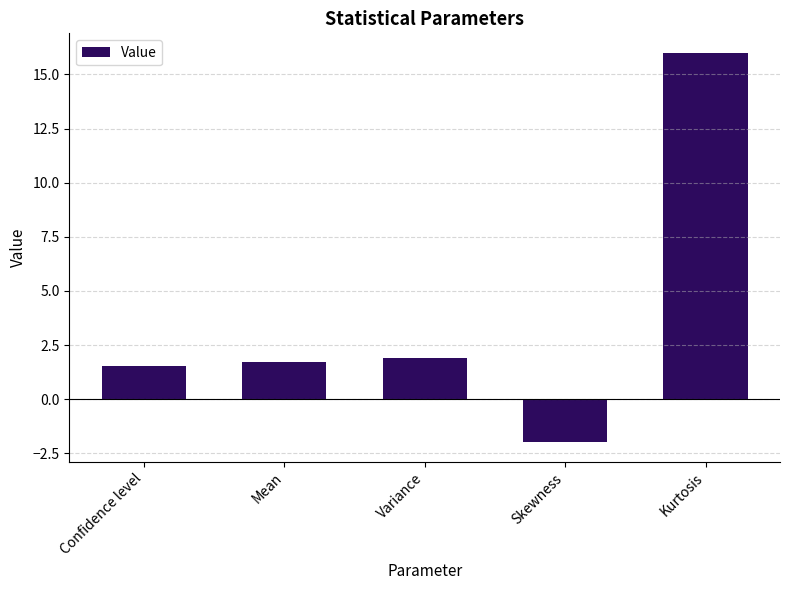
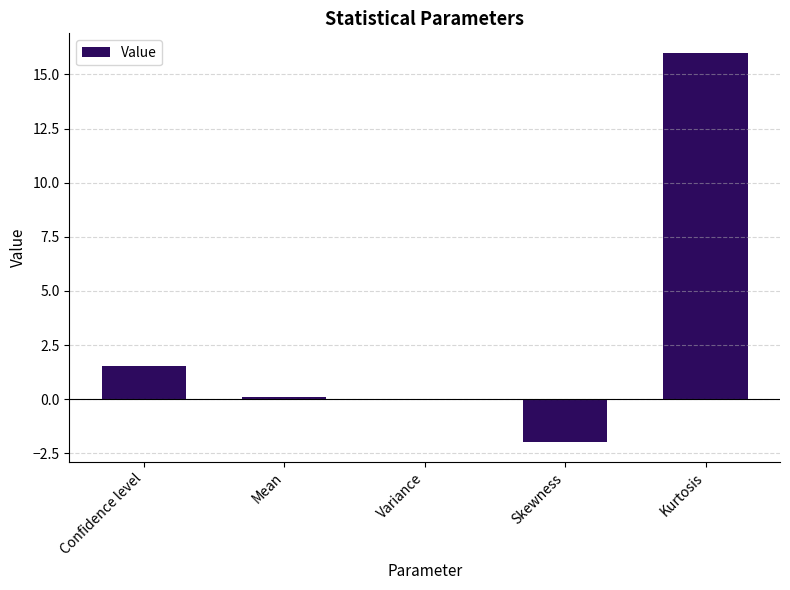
  {
    "Confidence level": 1.5,
-   "Mean": 1.7,
-   "Variance": 1.9,
+   "Mean": 0.1,
+   "Variance": 0.0,
    "Skewness": -2.0,
    "Kurtosis": 16.0
  }
